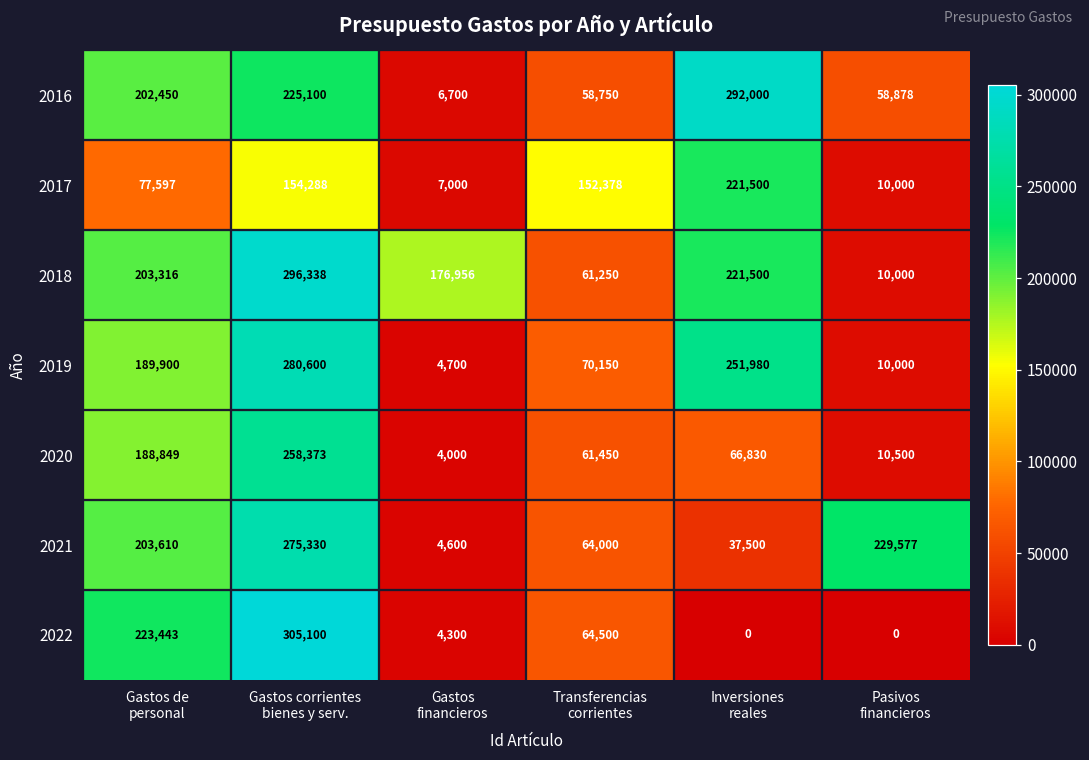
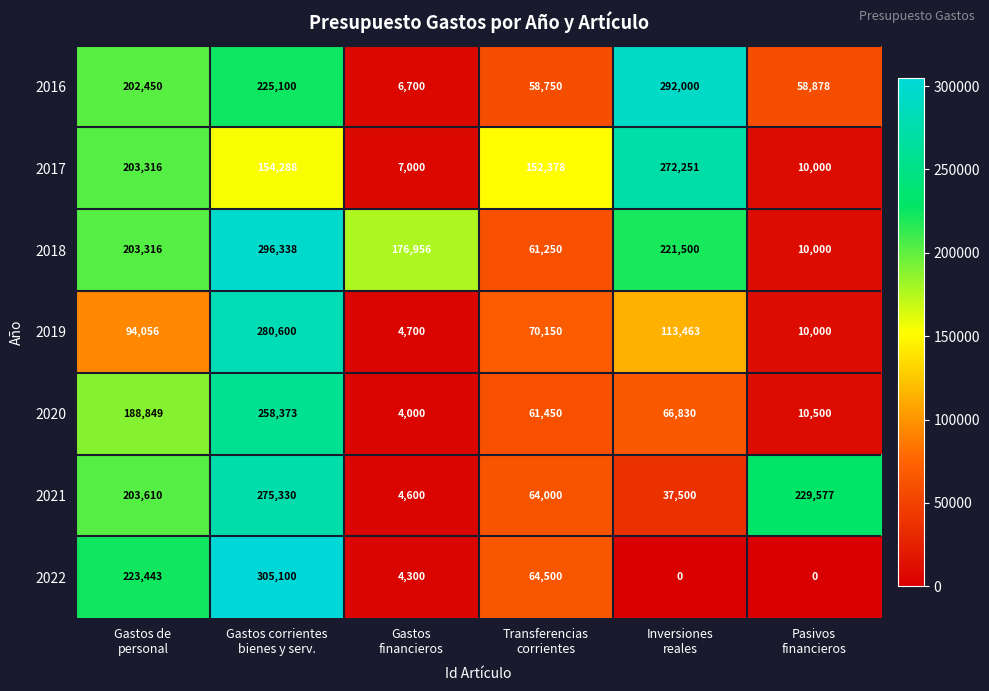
  {
    "2016": {
      "Gastos de personal": "202,450",
      "Gastos corrientes bienes y serv.": "225,100",
      "Gastos financieros": "6,700",
      "Transferencias corrientes": "58,750",
      "Inversiones reales": "292,000",
      "Pasivos financieros": "58,878"
    },
    "2017": {
-     "Gastos de personal": "77,597",
+     "Gastos de personal": "203,316",
      "Gastos corrientes bienes y serv.": "154,288",
      "Gastos financieros": "7,000",
      "Transferencias corrientes": "152,378",
-     "Inversiones reales": "221,500",
+     "Inversiones reales": "272,251",
      "Pasivos financieros": "10,000"
    },
    "2018": {
      "Gastos de personal": "203,316",
      "Gastos corrientes bienes y serv.": "296,338",
      "Gastos financieros": "176,956",
      "Transferencias corrientes": "61,250",
      "Inversiones reales": "221,500",
      "Pasivos financieros": "10,000"
    },
    "2019": {
-     "Gastos de personal": "189,900",
+     "Gastos de personal": "94,056",
      "Gastos corrientes bienes y serv.": "280,600",
      "Gastos financieros": "4,700",
      "Transferencias corrientes": "70,150",
-     "Inversiones reales": "251,980",
+     "Inversiones reales": "113,463",
      "Pasivos financieros": "10,000"
    },
    "2020": {
      "Gastos de personal": "188,849",
      "Gastos corrientes bienes y serv.": "258,373",
      "Gastos financieros": "4,000",
      "Transferencias corrientes": "61,450",
      "Inversiones reales": "66,830",
      "Pasivos financieros": "10,500"
    },
    "2021": {
      "Gastos de personal": "203,610",
      "Gastos corrientes bienes y serv.": "275,330",
      "Gastos financieros": "4,600",
      "Transferencias corrientes": "64,000",
      "Inversiones reales": "37,500",
      "Pasivos financieros": "229,577"
    },
    "2022": {
      "Gastos de personal": "223,443",
      "Gastos corrientes bienes y serv.": "305,100",
      "Gastos financieros": "4,300",
      "Transferencias corrientes": "64,500",
      "Inversiones reales": "0",
      "Pasivos financieros": "0"
    }
  }
